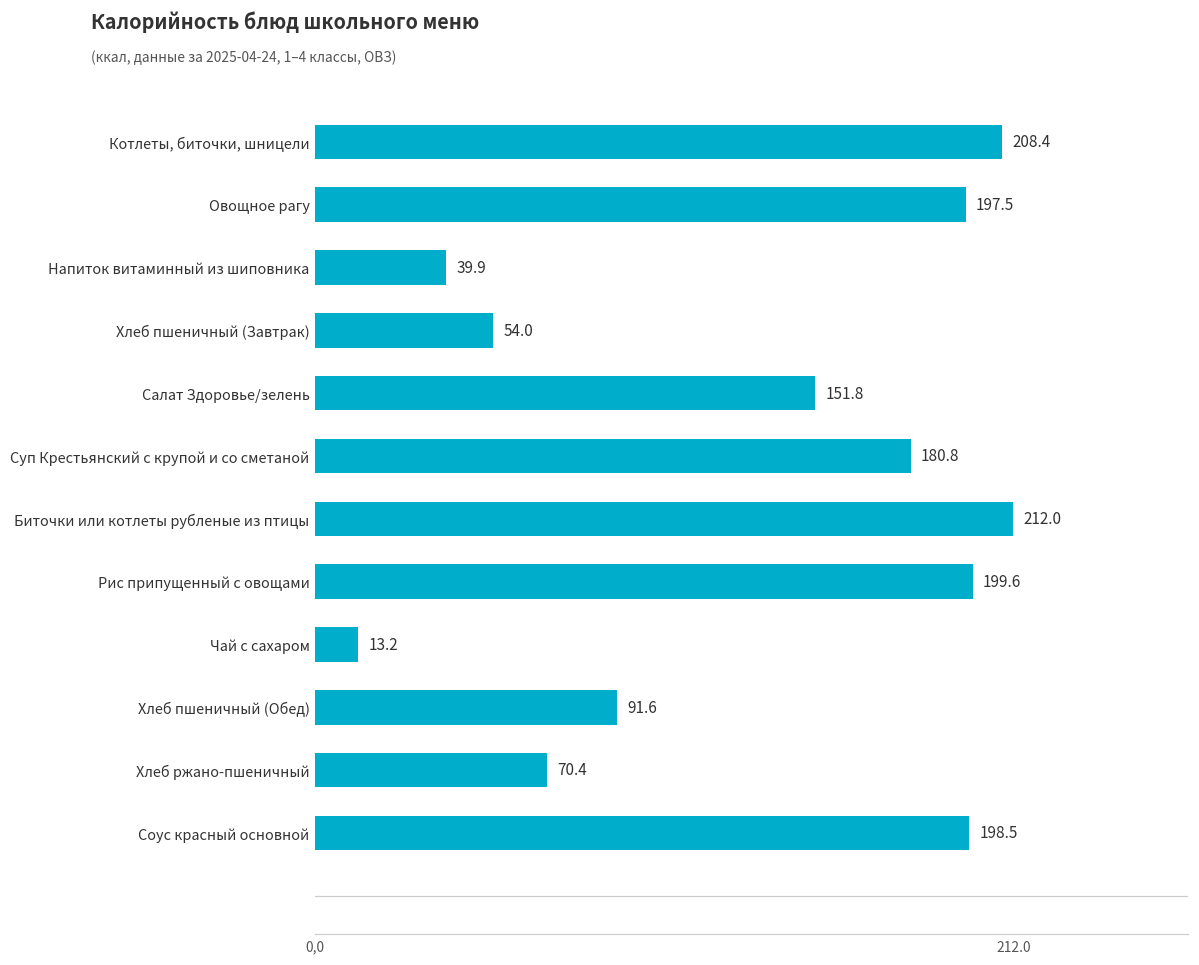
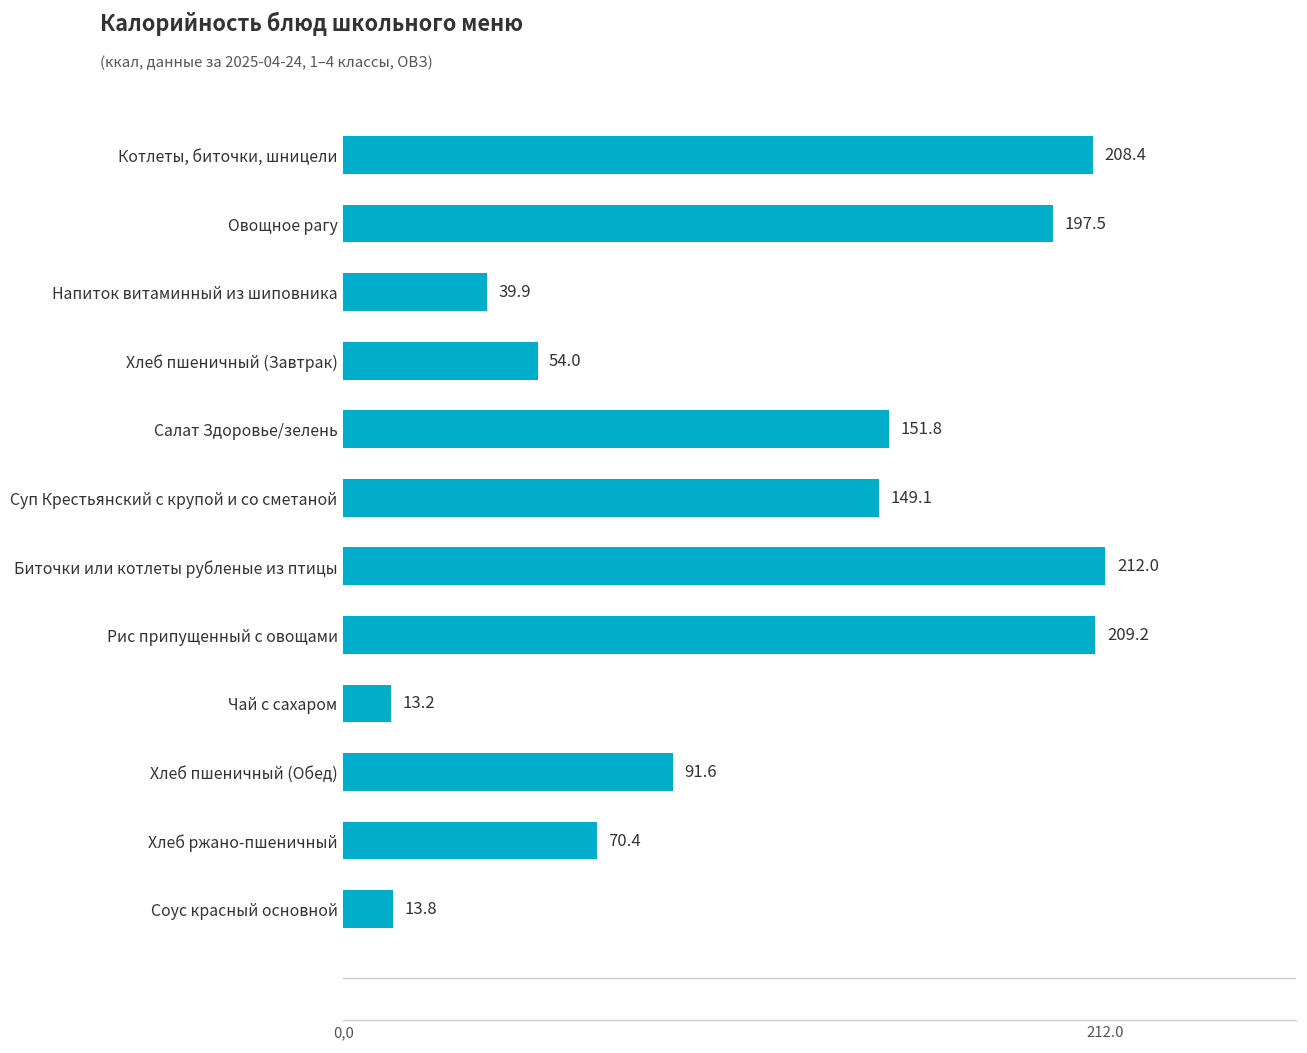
  {
    "Котлеты, биточки, шницели": 208.4,
    "Овощное рагу": 197.5,
    "Напиток витаминный из шиповника": 39.9,
    "Хлеб пшеничный (Завтрак)": 54.0,
    "Салат Здоровье/зелень": 151.8,
-   "Суп Крестьянский с крупой и со сметаной": 180.8,
+   "Суп Крестьянский с крупой и со сметаной": 149.1,
    "Биточки или котлеты рубленые из птицы": 212.0,
-   "Рис припущенный с овощами": 199.6,
+   "Рис припущенный с овощами": 209.2,
    "Чай с сахаром": 13.2,
    "Хлеб пшеничный (Обед)": 91.6,
    "Хлеб ржано-пшеничный": 70.4,
-   "Соус красный основной": 198.5
+   "Соус красный основной": 13.8
  }
